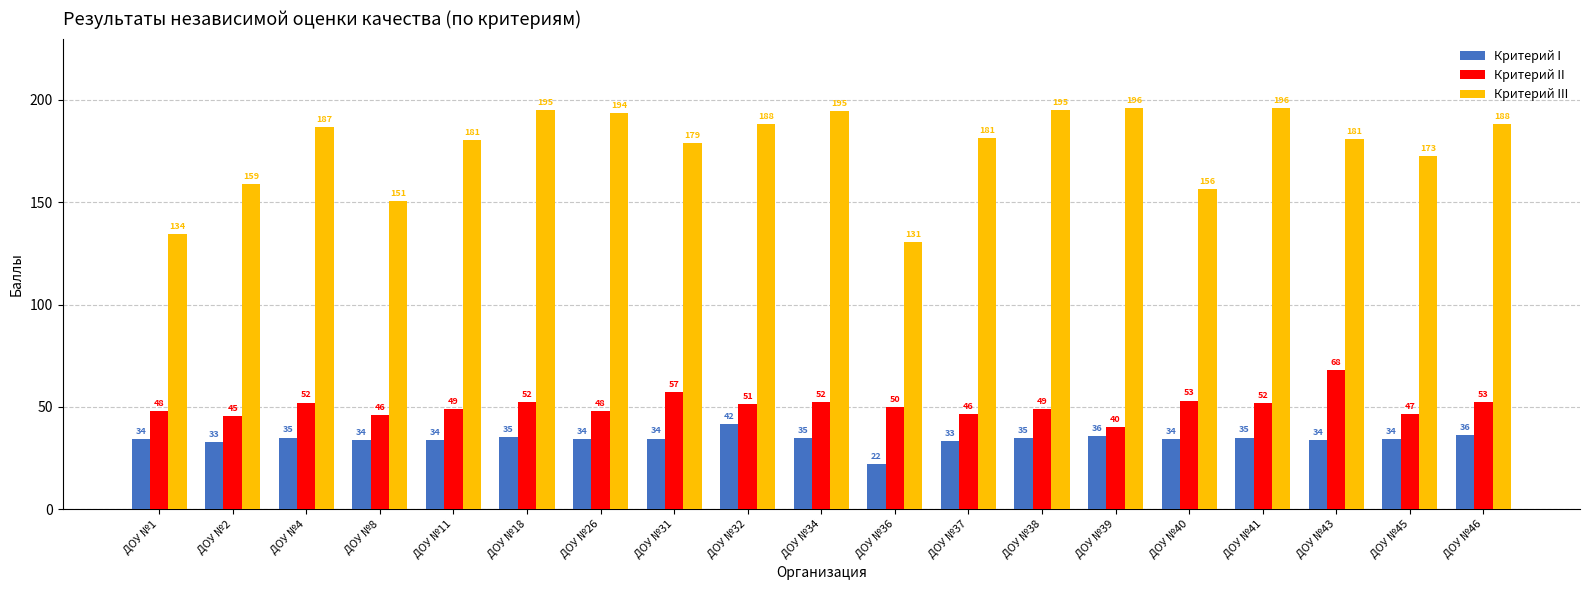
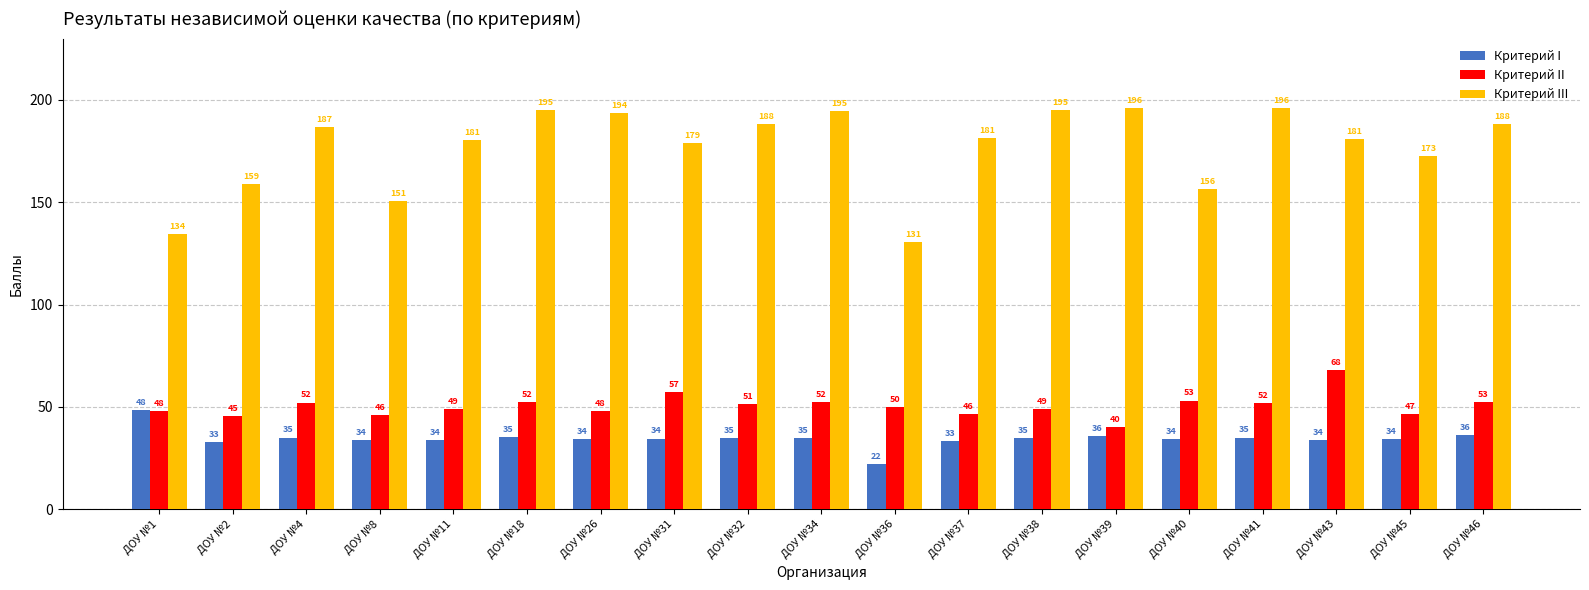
  {
    "Критерий I": {
-     "ДОУ №1": 34,
+     "ДОУ №1": 48,
      "ДОУ №2": 33,
      "ДОУ №4": 35,
      "ДОУ №8": 34,
      "ДОУ №11": 34,
      "ДОУ №18": 35,
      "ДОУ №26": 34,
      "ДОУ №31": 34,
-     "ДОУ №32": 42,
+     "ДОУ №32": 35,
      "ДОУ №34": 35,
      "ДОУ №36": 22,
      "ДОУ №37": 33,
      "ДОУ №38": 35,
      "ДОУ №39": 36,
      "ДОУ №40": 34,
      "ДОУ №41": 35,
      "ДОУ №43": 34,
      "ДОУ №45": 34,
      "ДОУ №46": 36
    },
    "Критерий II": {
      "ДОУ №1": 48,
      "ДОУ №2": 45,
      "ДОУ №4": 52,
      "ДОУ №8": 46,
      "ДОУ №11": 49,
      "ДОУ №18": 52,
      "ДОУ №26": 48,
      "ДОУ №31": 57,
      "ДОУ №32": 51,
      "ДОУ №34": 52,
      "ДОУ №36": 50,
      "ДОУ №37": 46,
      "ДОУ №38": 49,
      "ДОУ №39": 40,
      "ДОУ №40": 53,
      "ДОУ №41": 52,
      "ДОУ №43": 68,
      "ДОУ №45": 47,
      "ДОУ №46": 53
    },
    "Критерий III": {
      "ДОУ №1": 134,
      "ДОУ №2": 159,
      "ДОУ №4": 187,
      "ДОУ №8": 151,
      "ДОУ №11": 181,
      "ДОУ №18": 195,
      "ДОУ №26": 194,
      "ДОУ №31": 179,
      "ДОУ №32": 188,
      "ДОУ №34": 195,
      "ДОУ №36": 131,
      "ДОУ №37": 181,
      "ДОУ №38": 195,
      "ДОУ №39": 196,
      "ДОУ №40": 156,
      "ДОУ №41": 196,
      "ДОУ №43": 181,
      "ДОУ №45": 173,
      "ДОУ №46": 188
    }
  }
